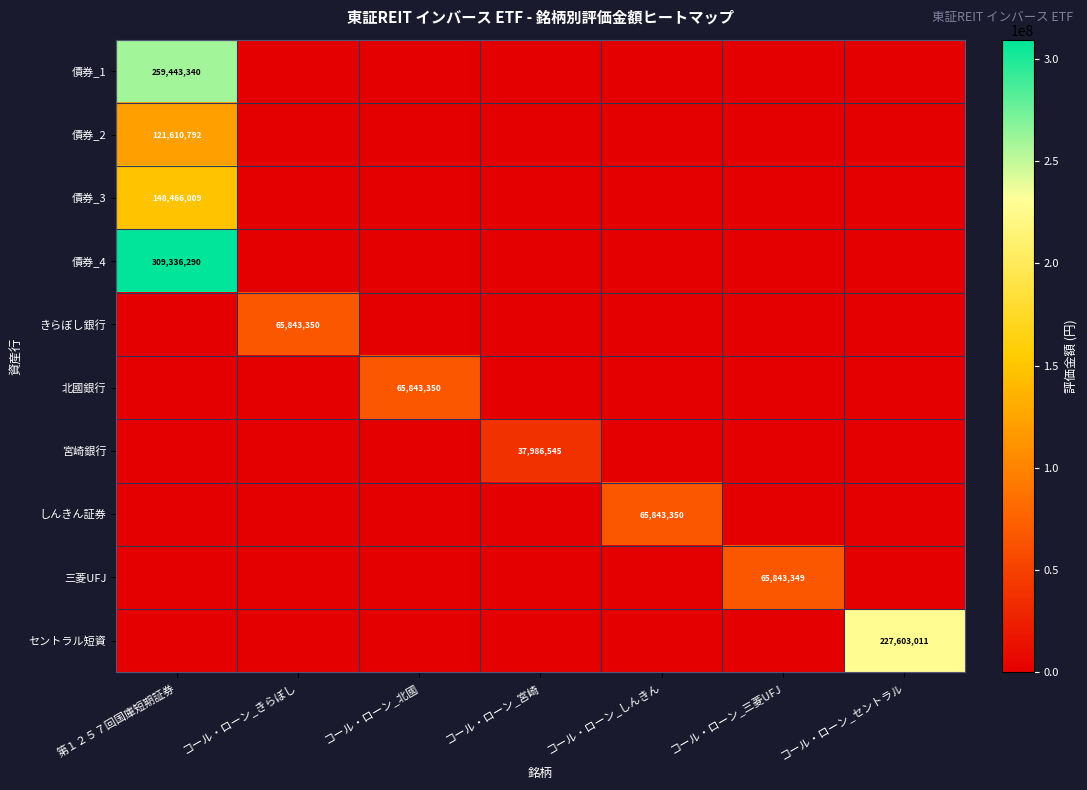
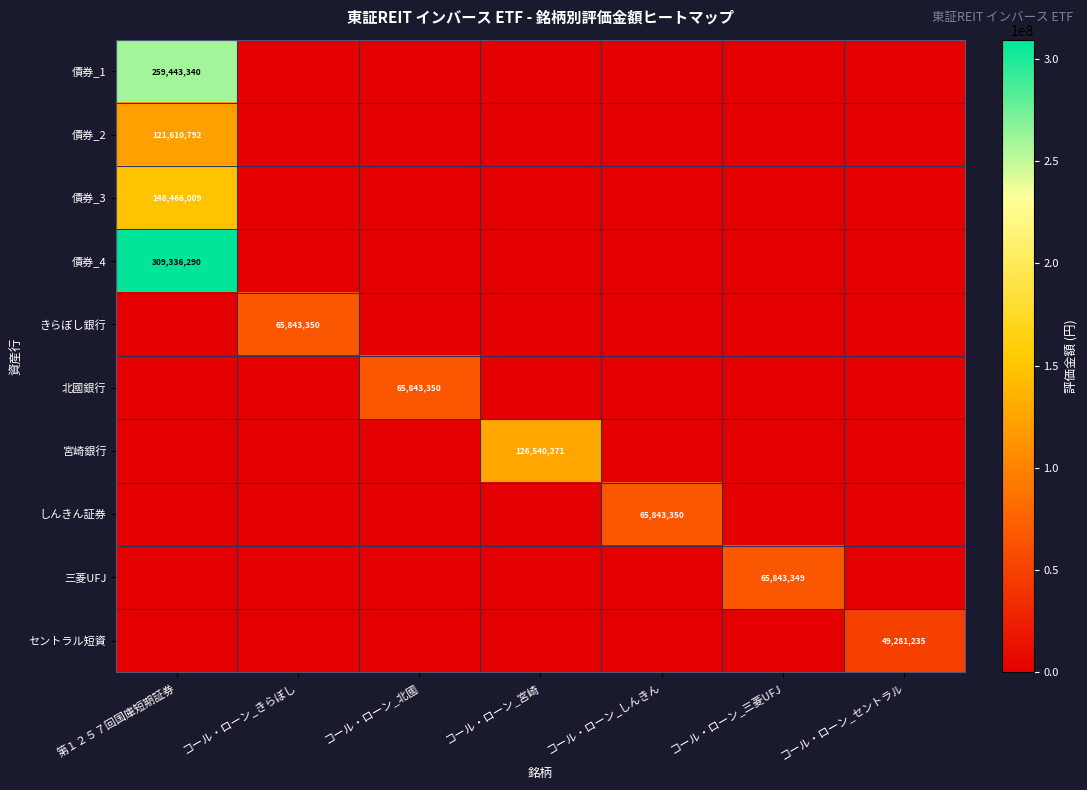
  {
    "債券_1": {
      "第１２５７回国庫短期証券": "259,443,340"
    },
    "債券_2": {
      "第１２５７回国庫短期証券": "121,610,792"
    },
    "債券_3": {
      "第１２５７回国庫短期証券": "148,466,009"
    },
    "債券_4": {
      "第１２５７回国庫短期証券": "309,336,290"
    },
    "きらぼし銀行": {
      "コール・ローン_きらぼし": "65,843,350"
    },
    "北國銀行": {
      "コール・ローン_北國": "65,843,350"
    },
    "宮崎銀行": {
-     "コール・ローン_宮崎": "37,986,545"
+     "コール・ローン_宮崎": "126,540,271"
    },
    "しんきん証券": {
      "コール・ローン_しんきん": "65,843,350"
    },
    "三菱UFJ": {
      "コール・ローン_三菱UFJ": "65,843,349"
    },
    "セントラル短資": {
-     "コール・ローン_セントラル": "227,603,011"
+     "コール・ローン_セントラル": "49,281,235"
    }
  }
